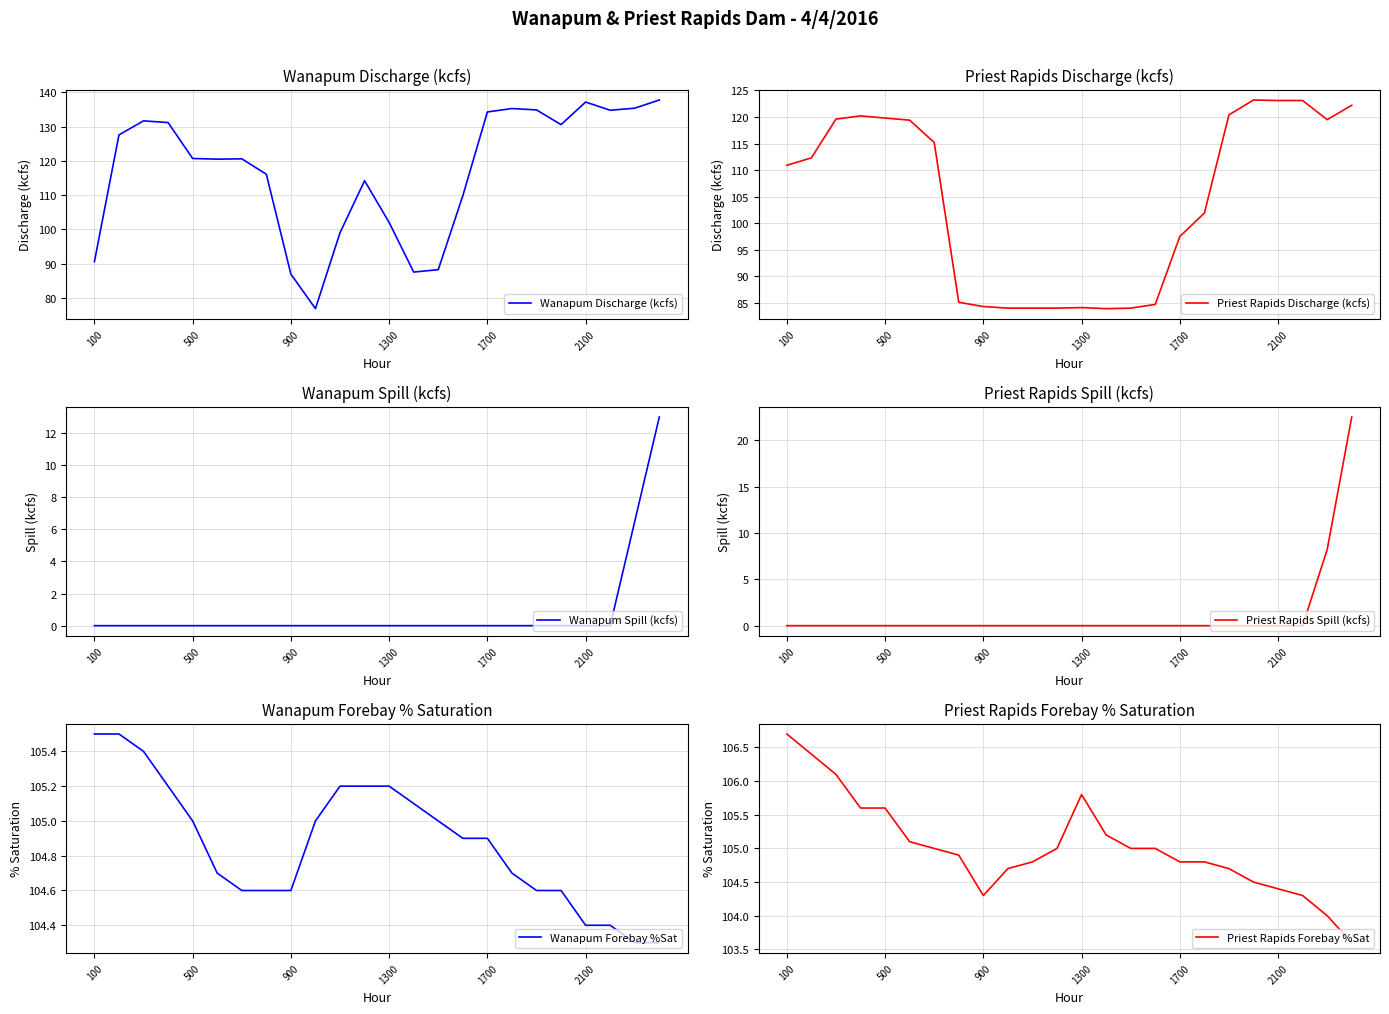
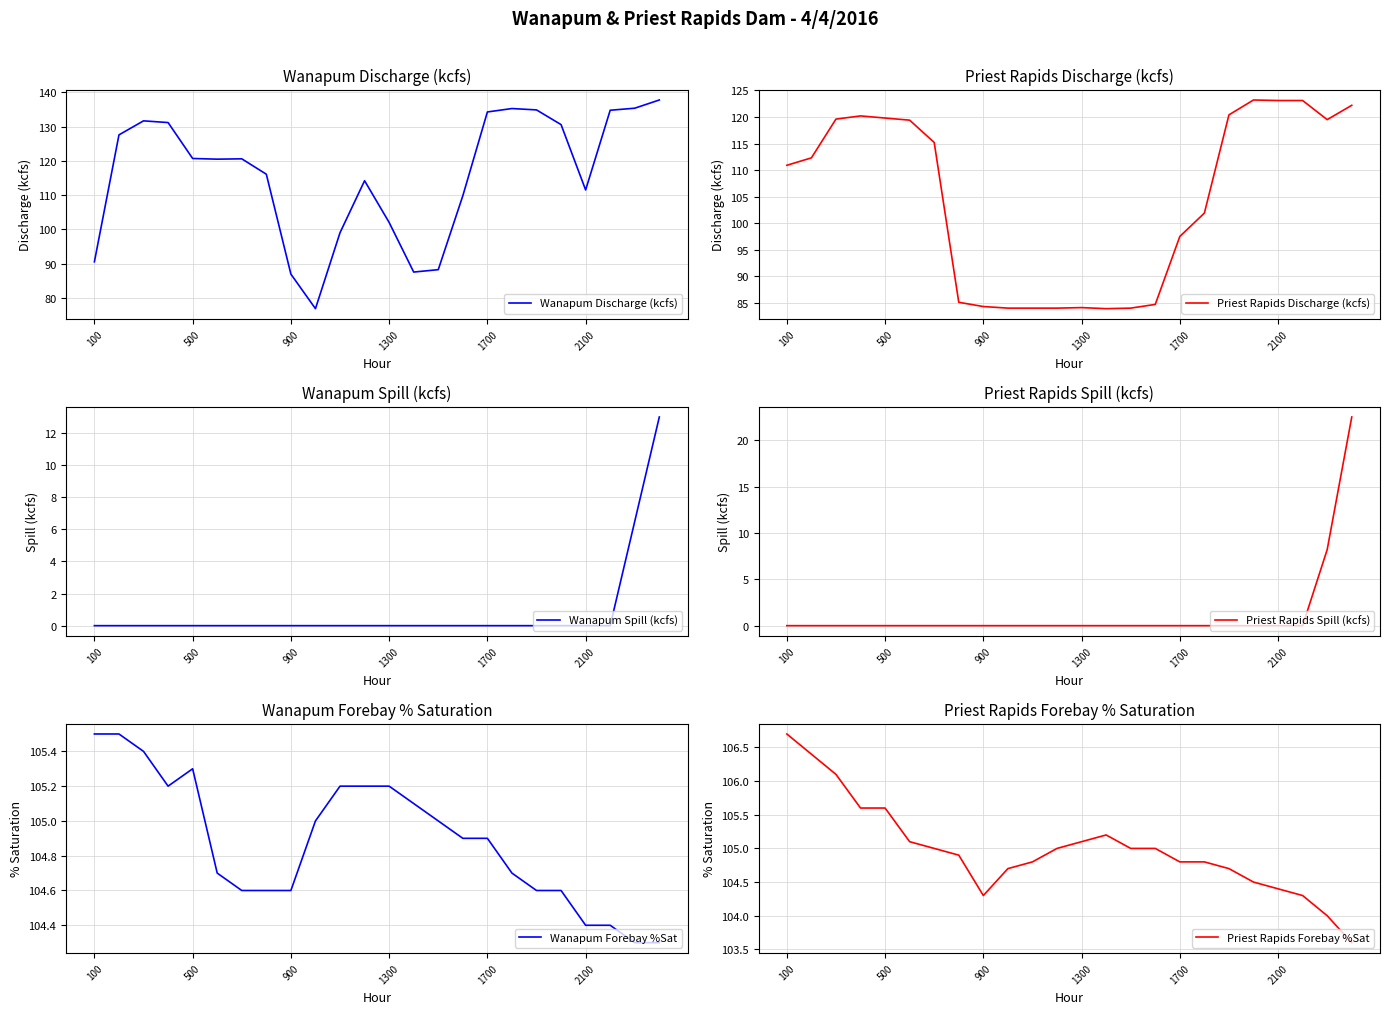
  {
    "Wanapum Discharge (kcfs)": {
      "100": 91,
      "500": 121,
      "900": 87,
      "1300": 102,
      "1700": 134,
-     "2100": 137
+     "2100": 112
    },
    "Priest Rapids Discharge (kcfs)": {
      "100": 111,
      "500": 120,
      "900": 84,
      "1300": 84,
      "1700": 98,
      "2100": 123
    },
    "Wanapum Spill (kcfs)": {
      "100": 0.0,
      "500": 0.0,
      "900": 0.0,
      "1300": 0.0,
      "1700": 0.0
    },
    "Priest Rapids Spill (kcfs)": {
      "100": 0,
      "500": 0,
      "900": 0,
      "1300": 0,
      "1700": 0
    },
    "Wanapum Forebay % Saturation": {
      "100": 105.5,
-     "500": 105.0,
+     "500": 105.3,
      "900": 104.6,
      "1300": 105.2,
      "1700": 104.9,
      "2100": 104.4
    },
    "Priest Rapids Forebay % Saturation": {
      "100": 106.7,
      "500": 105.6,
      "900": 104.3,
-     "1300": 105.8,
+     "1300": 105.1,
      "1700": 104.8,
      "2100": 104.4
    }
  }
